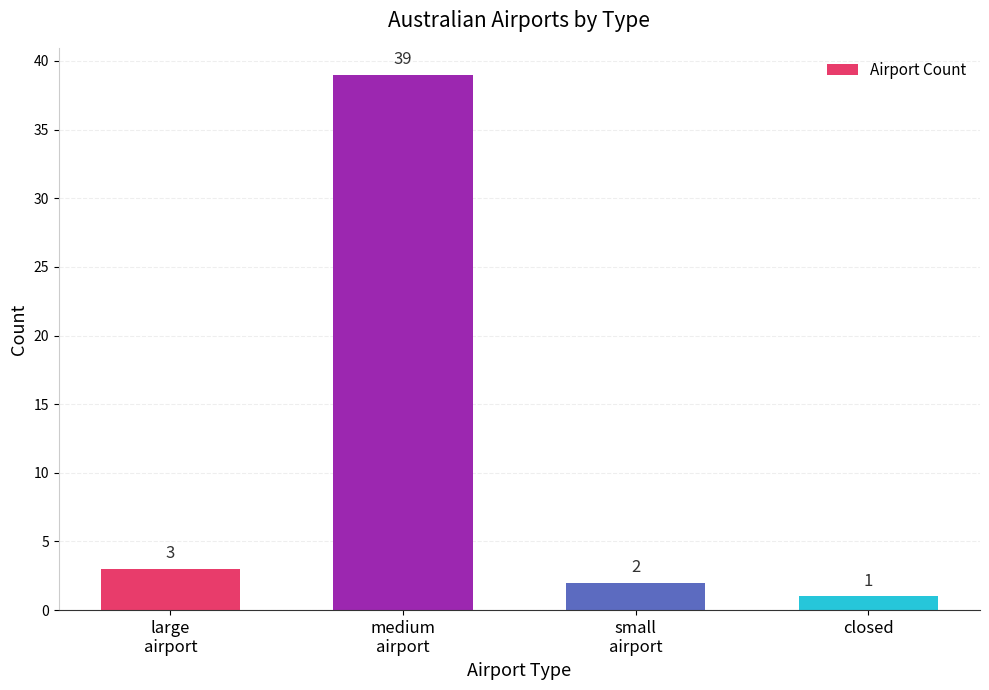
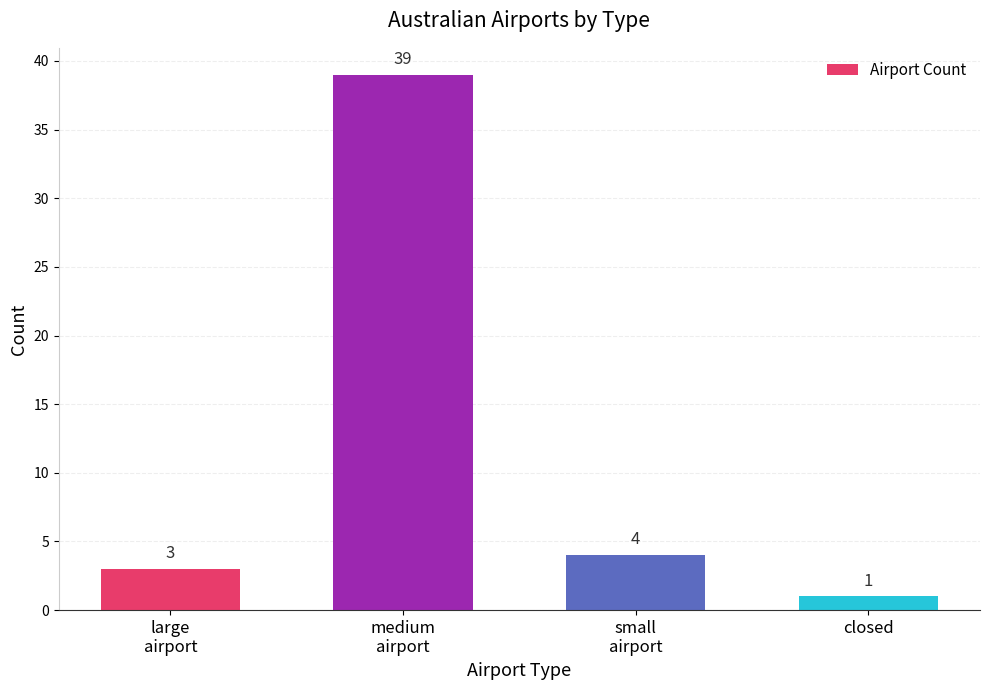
  {
    "large airport": 3,
    "medium airport": 39,
-   "small airport": 2,
+   "small airport": 4,
    "closed": 1
  }
